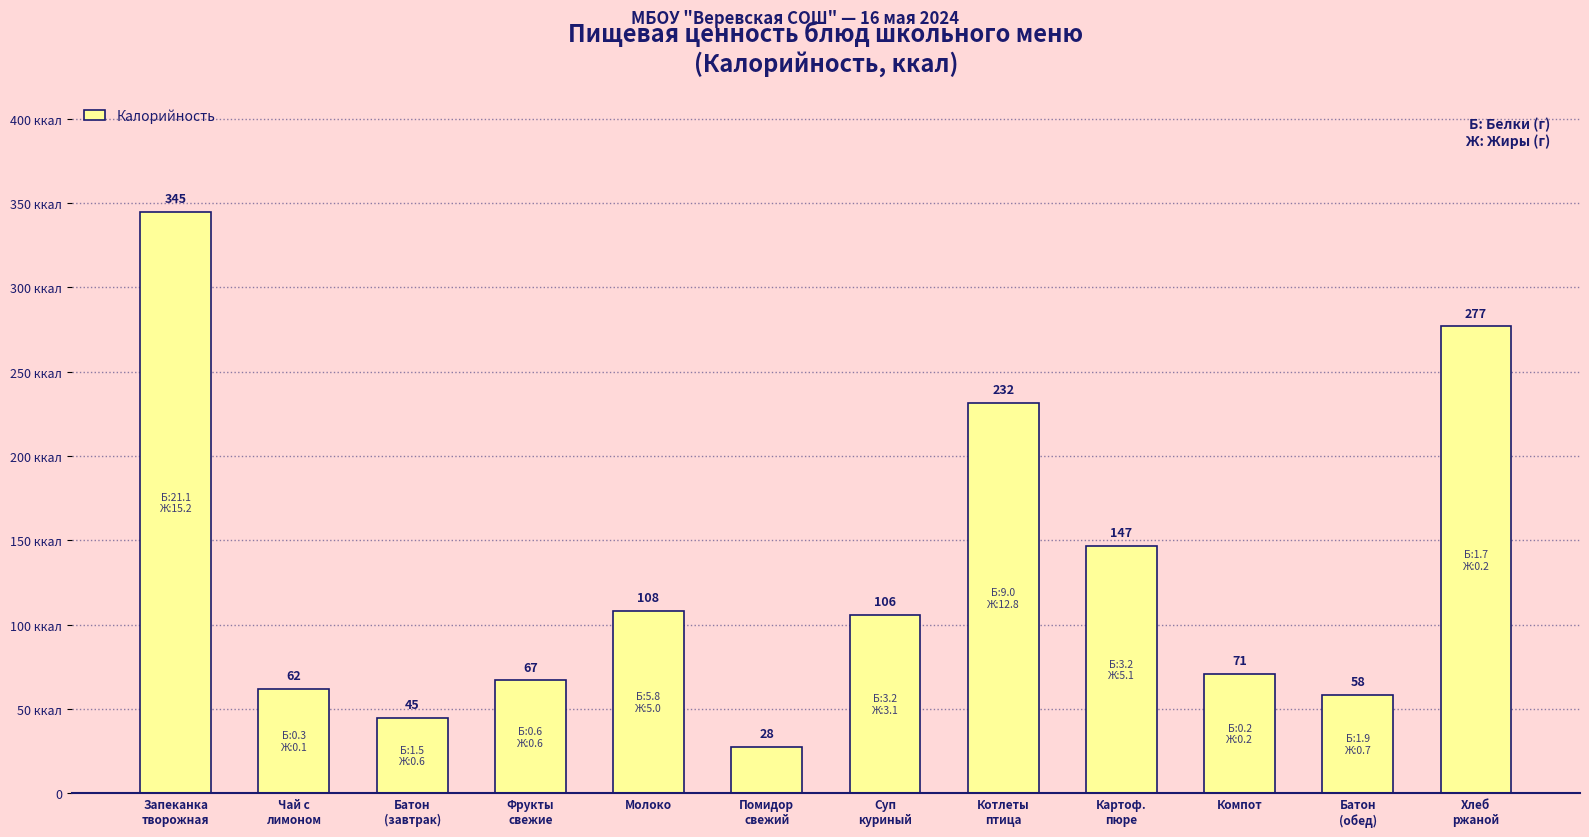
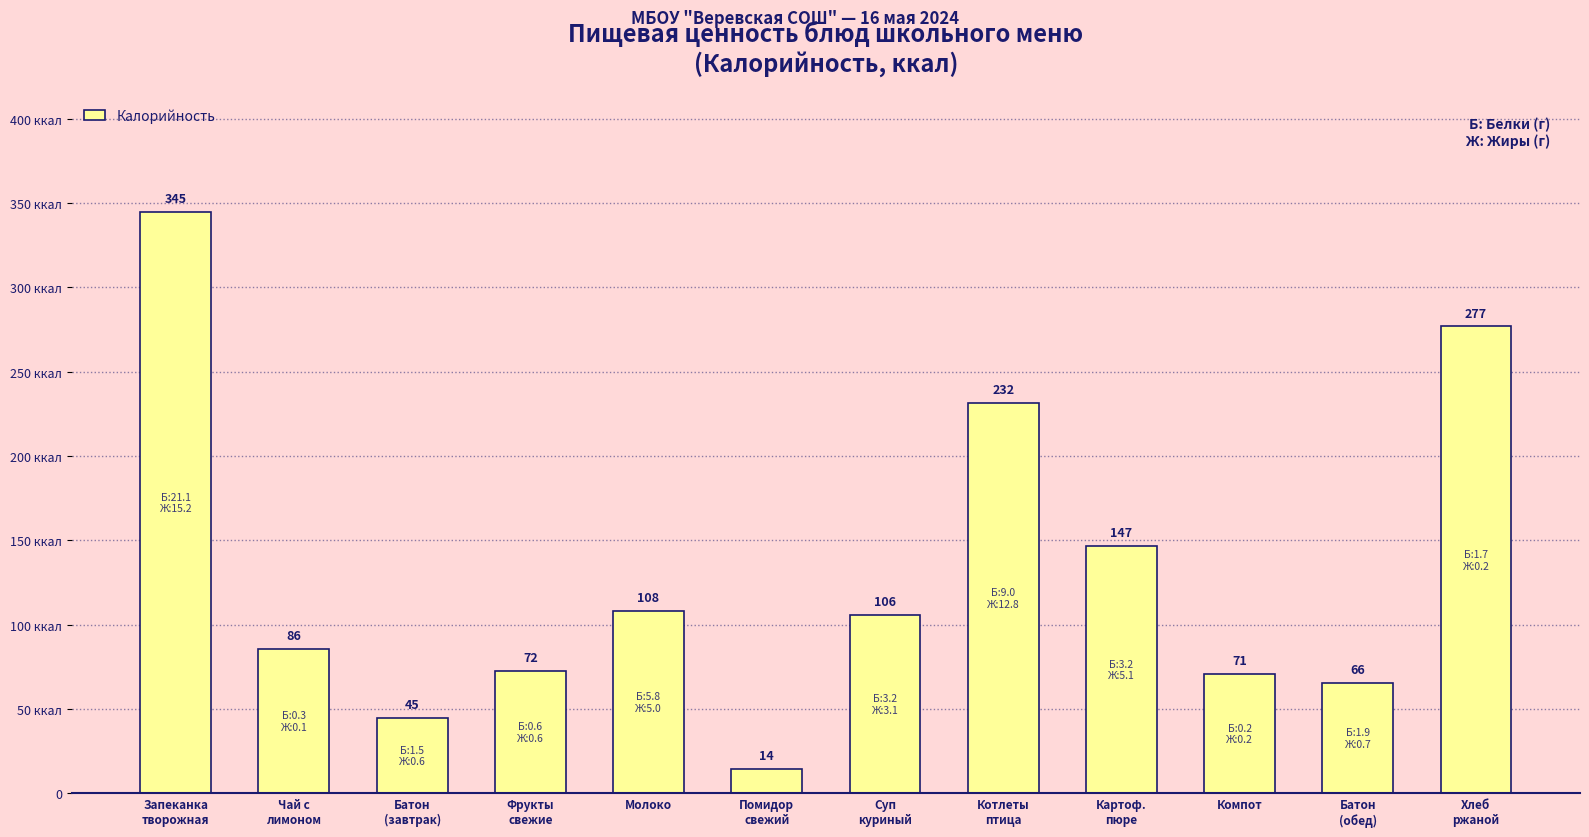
  {
    "Запеканка творожная": 345,
-   "Чай с лимоном": 62,
+   "Чай с лимоном": 86,
    "Батон (завтрак)": 45,
-   "Фрукты свежие": 67,
+   "Фрукты свежие": 72,
    "Молоко": 108,
-   "Помидор свежий": 28,
+   "Помидор свежий": 14,
    "Суп куриный": 106,
    "Котлеты птица": 232,
    "Картоф. пюре": 147,
    "Компот": 71,
-   "Батон (обед)": 58,
+   "Батон (обед)": 66,
    "Хлеб ржаной": 277
  }
